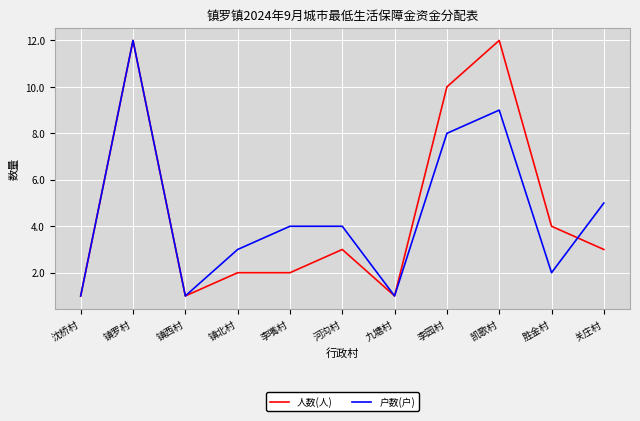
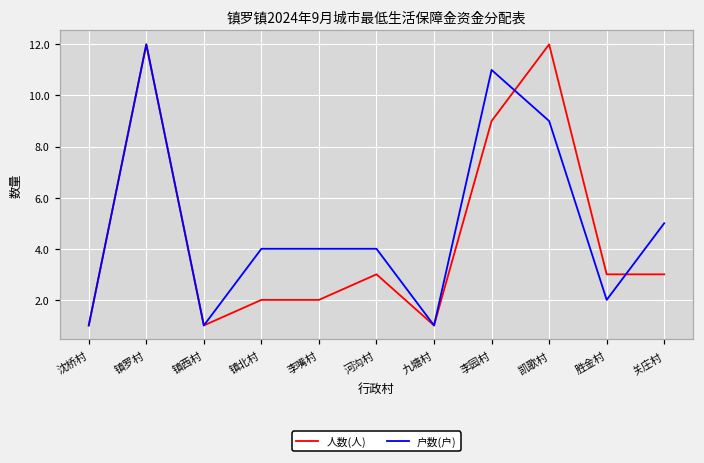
  {
    "人数(人)": {
      "镇北村": 2,
      "李嘴村": 2,
      "河沟村": 3,
-     "李园村": 10,
+     "李园村": 9,
      "凯歌村": 12,
-     "胜金村": 4,
+     "胜金村": 3,
      "关庄村": 3
    },
    "户数(户)": {
-     "镇北村": 3,
+     "镇北村": 4,
      "李嘴村": 4,
      "河沟村": 4,
-     "李园村": 8,
+     "李园村": 11,
      "凯歌村": 9,
      "胜金村": 2,
      "关庄村": 5
    }
  }
